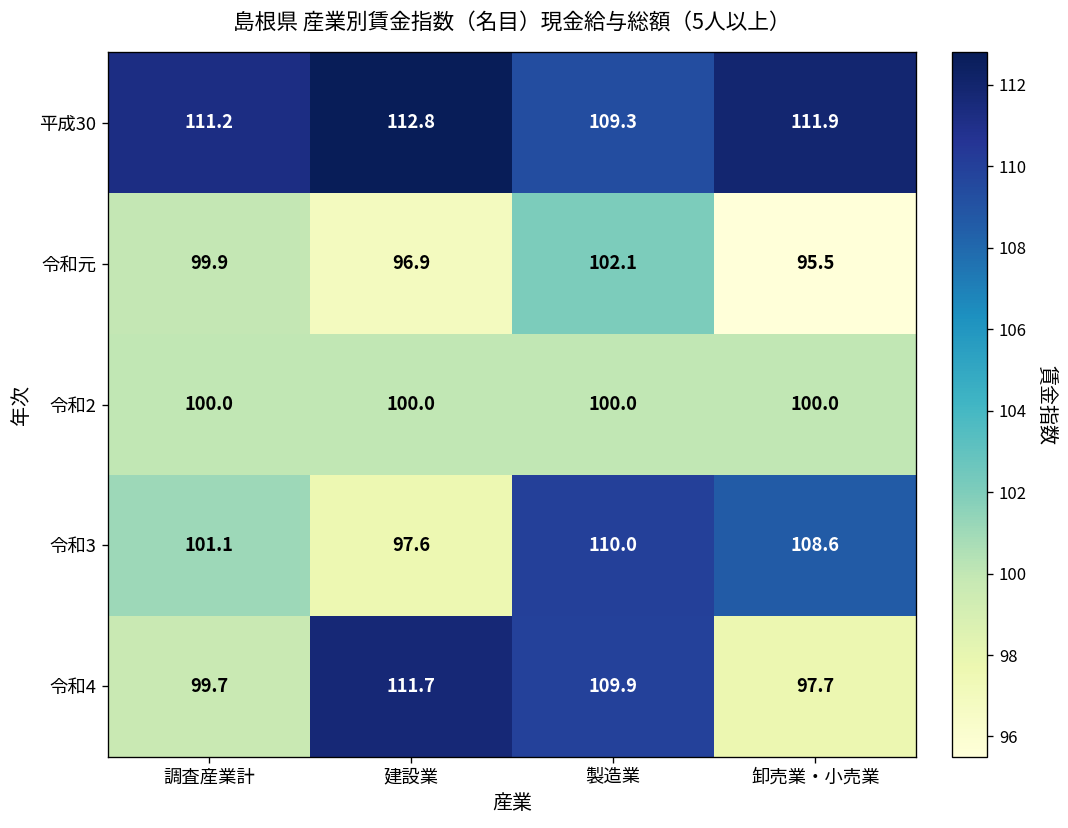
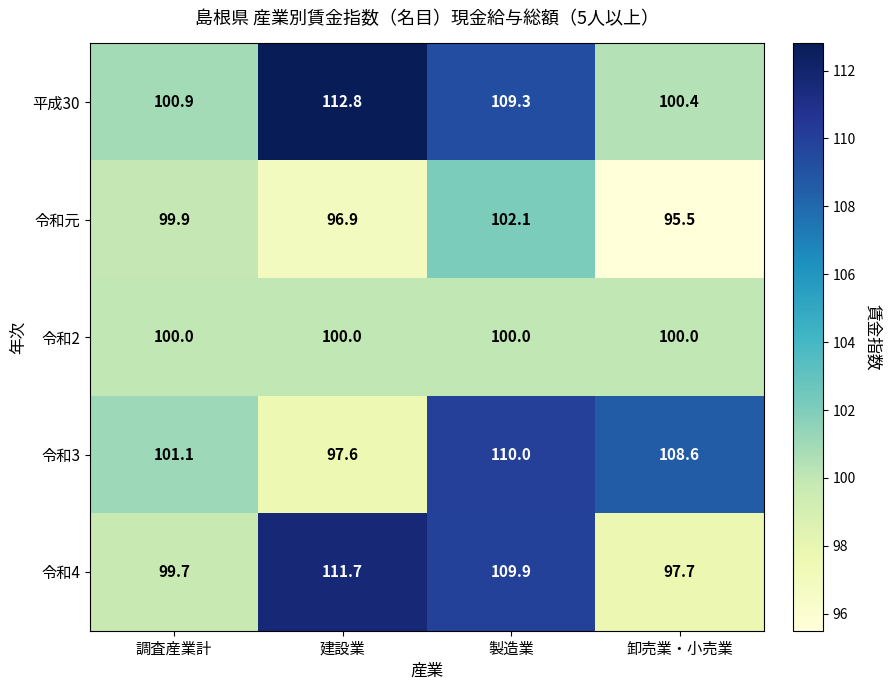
  {
    "平成30": {
-     "調査産業計": 111.2,
+     "調査産業計": 100.9,
      "建設業": 112.8,
      "製造業": 109.3,
-     "卸売業・小売業": 111.9
+     "卸売業・小売業": 100.4
    },
    "令和元": {
      "調査産業計": 99.9,
      "建設業": 96.9,
      "製造業": 102.1,
      "卸売業・小売業": 95.5
    },
    "令和2": {
      "調査産業計": 100.0,
      "建設業": 100.0,
      "製造業": 100.0,
      "卸売業・小売業": 100.0
    },
    "令和3": {
      "調査産業計": 101.1,
      "建設業": 97.6,
      "製造業": 110.0,
      "卸売業・小売業": 108.6
    },
    "令和4": {
      "調査産業計": 99.7,
      "建設業": 111.7,
      "製造業": 109.9,
      "卸売業・小売業": 97.7
    }
  }
